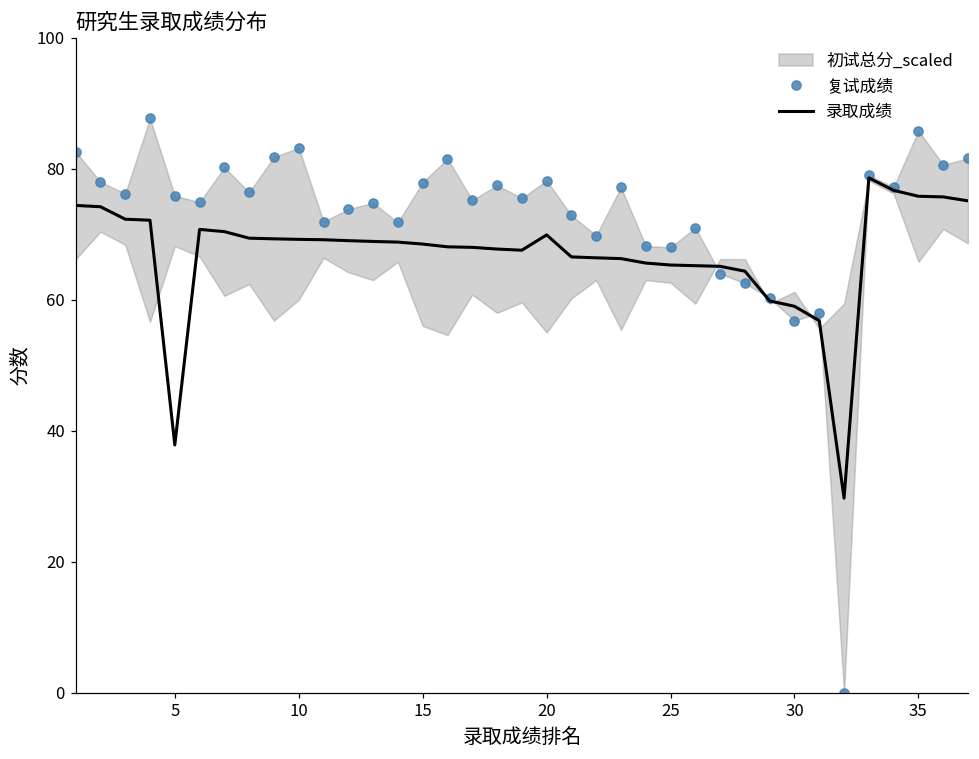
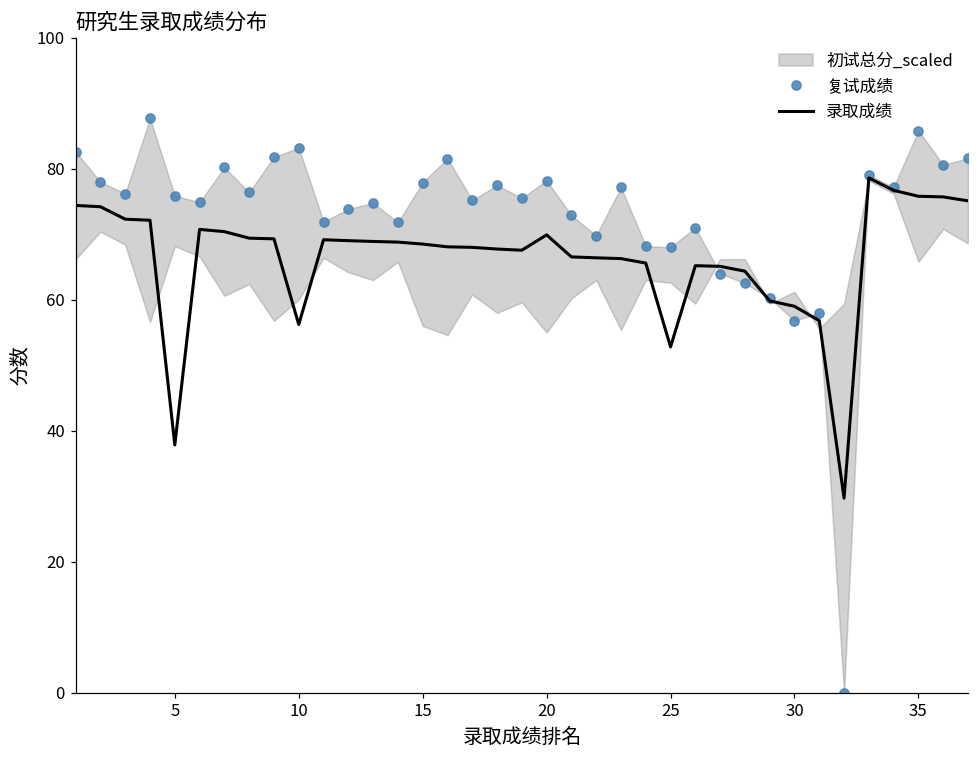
  {
    "复试成绩": {
      "30": 57
    },
    "录取成绩": {
      "5": 38,
-     "10": 69,
+     "10": 56,
      "15": 69,
      "20": 70,
-     "25": 65,
+     "25": 53,
      "30": 59,
      "35": 76
    }
  }
